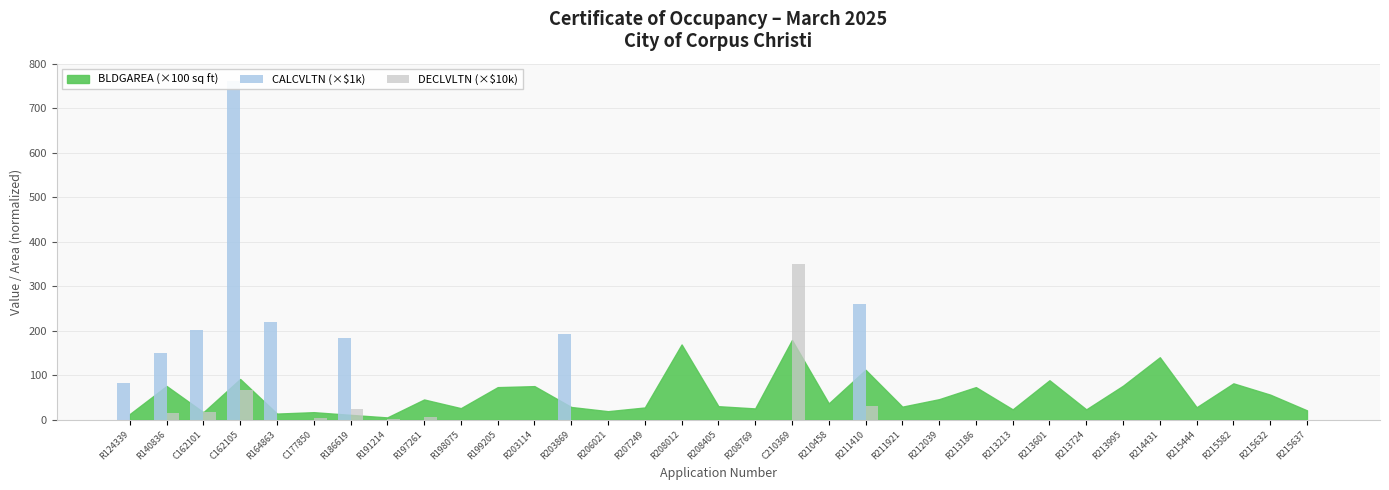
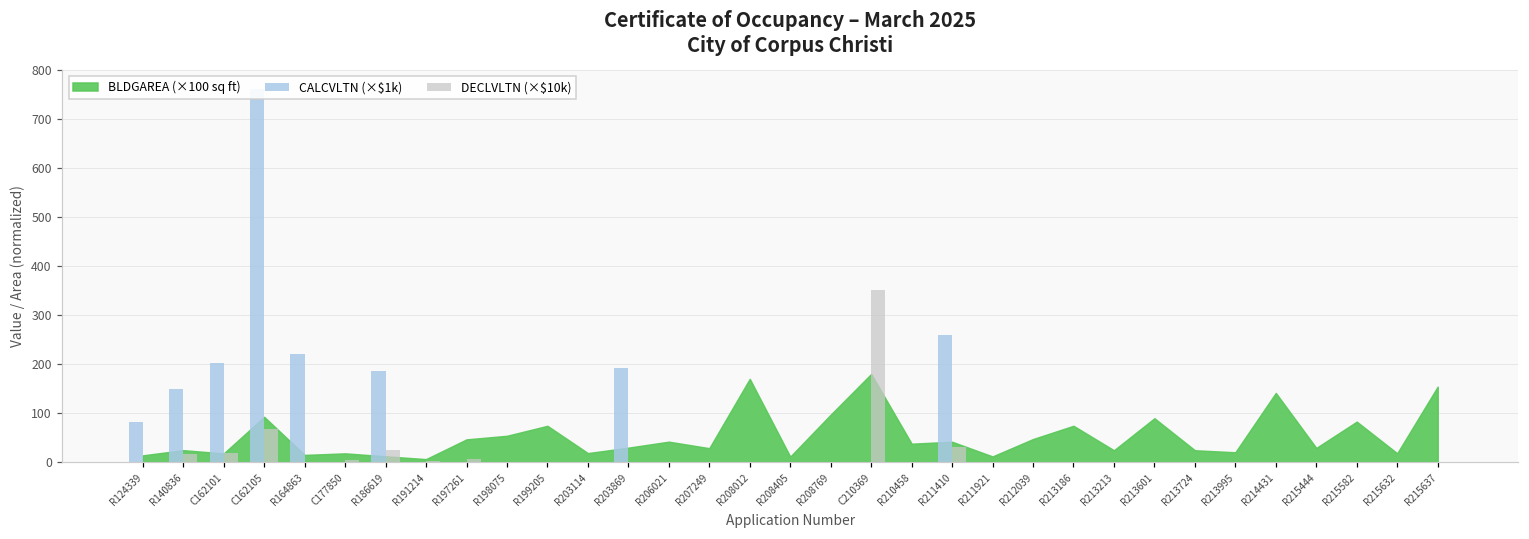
  {
    "BLDGAREA (×100 sq ft)": {
      "R124339": 10,
-     "R140836": 80,
+     "R140836": 20,
      "C162101": 20,
      "C162105": 90,
      "R164863": 10,
      "C177850": 20,
      "R186619": 10,
      "R197261": 50,
-     "R198075": 30,
+     "R198075": 50,
      "R199205": 70,
-     "R203114": 80,
+     "R203114": 20,
      "R203869": 30,
-     "R206021": 20,
+     "R206021": 40,
      "R207249": 30,
      "R208012": 170,
-     "R208405": 30,
-     "R208769": 30,
+     "R208405": 10,
+     "R208769": 100,
      "C210369": 180,
      "R210458": 40,
-     "R211410": 110,
-     "R211921": 30,
+     "R211410": 40,
+     "R211921": 10,
      "R212039": 50,
      "R213186": 70,
      "R213213": 20,
      "R213601": 90,
      "R213724": 20,
-     "R213995": 80,
+     "R213995": 20,
      "R214431": 140,
      "R215444": 30,
      "R215582": 80,
-     "R215632": 60,
-     "R215637": 20
+     "R215632": 20,
+     "R215637": 150
    }
  }
